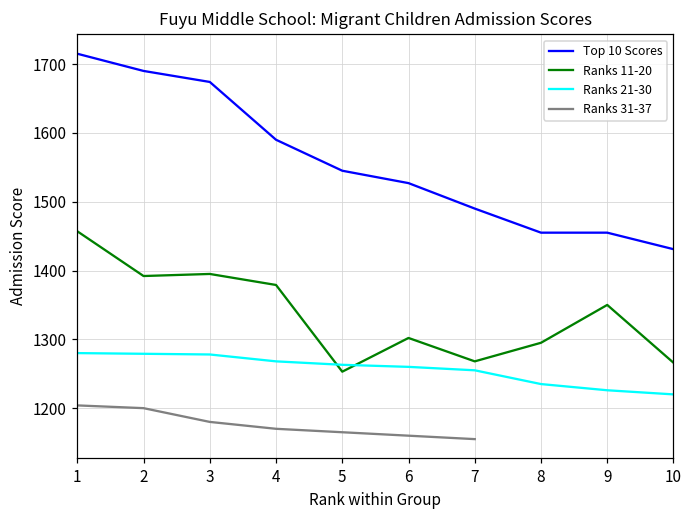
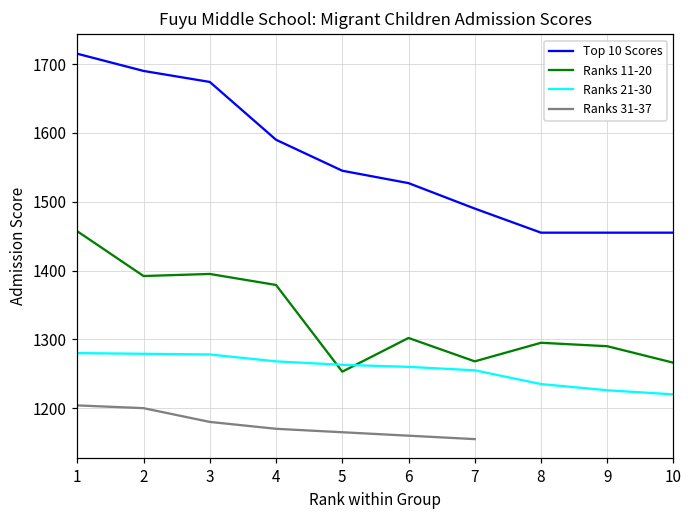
  {
    "Top 10 Scores": {
      "1": 1720,
      "2": 1690,
      "3": 1670,
      "4": 1590,
      "5": 1550,
      "6": 1530,
      "7": 1490,
      "8": 1460,
      "9": 1460,
-     "10": 1430
+     "10": 1460
    },
    "Ranks 11-20": {
      "1": 1460,
      "2": 1390,
      "3": 1400,
      "4": 1380,
      "5": 1250,
      "6": 1300,
      "7": 1270,
      "8": 1300,
-     "9": 1350,
+     "9": 1290,
      "10": 1270
    },
    "Ranks 21-30": {
      "1": 1280,
      "2": 1280,
      "3": 1280,
      "4": 1270,
      "5": 1260,
      "6": 1260,
      "7": 1260,
      "8": 1240,
      "9": 1230,
      "10": 1220
    },
    "Ranks 31-37": {
      "1": 1200,
      "2": 1200,
      "3": 1180,
      "4": 1170,
      "5": 1170,
      "6": 1160,
      "7": 1160
    }
  }
